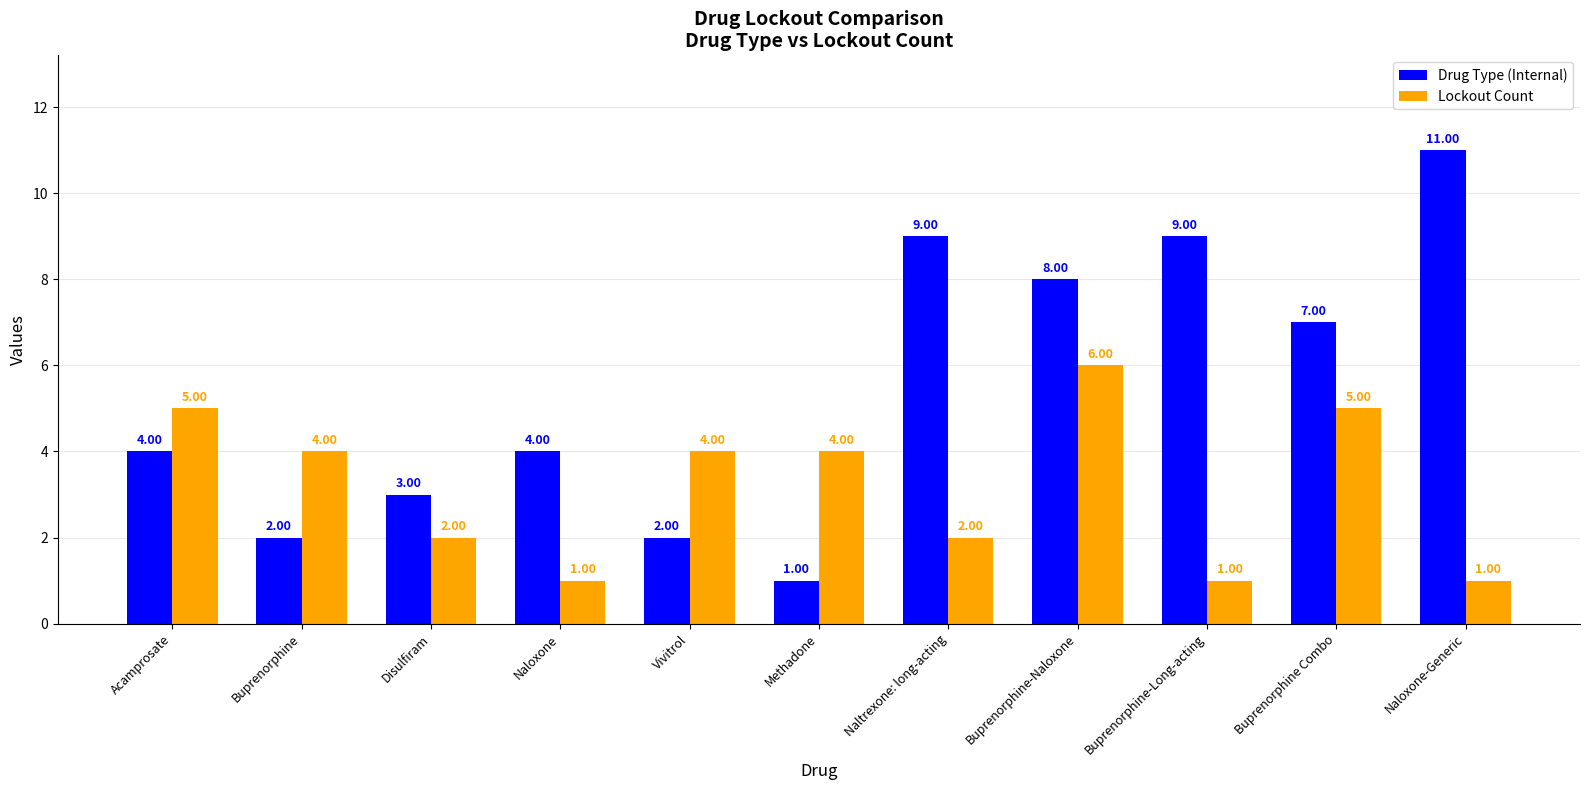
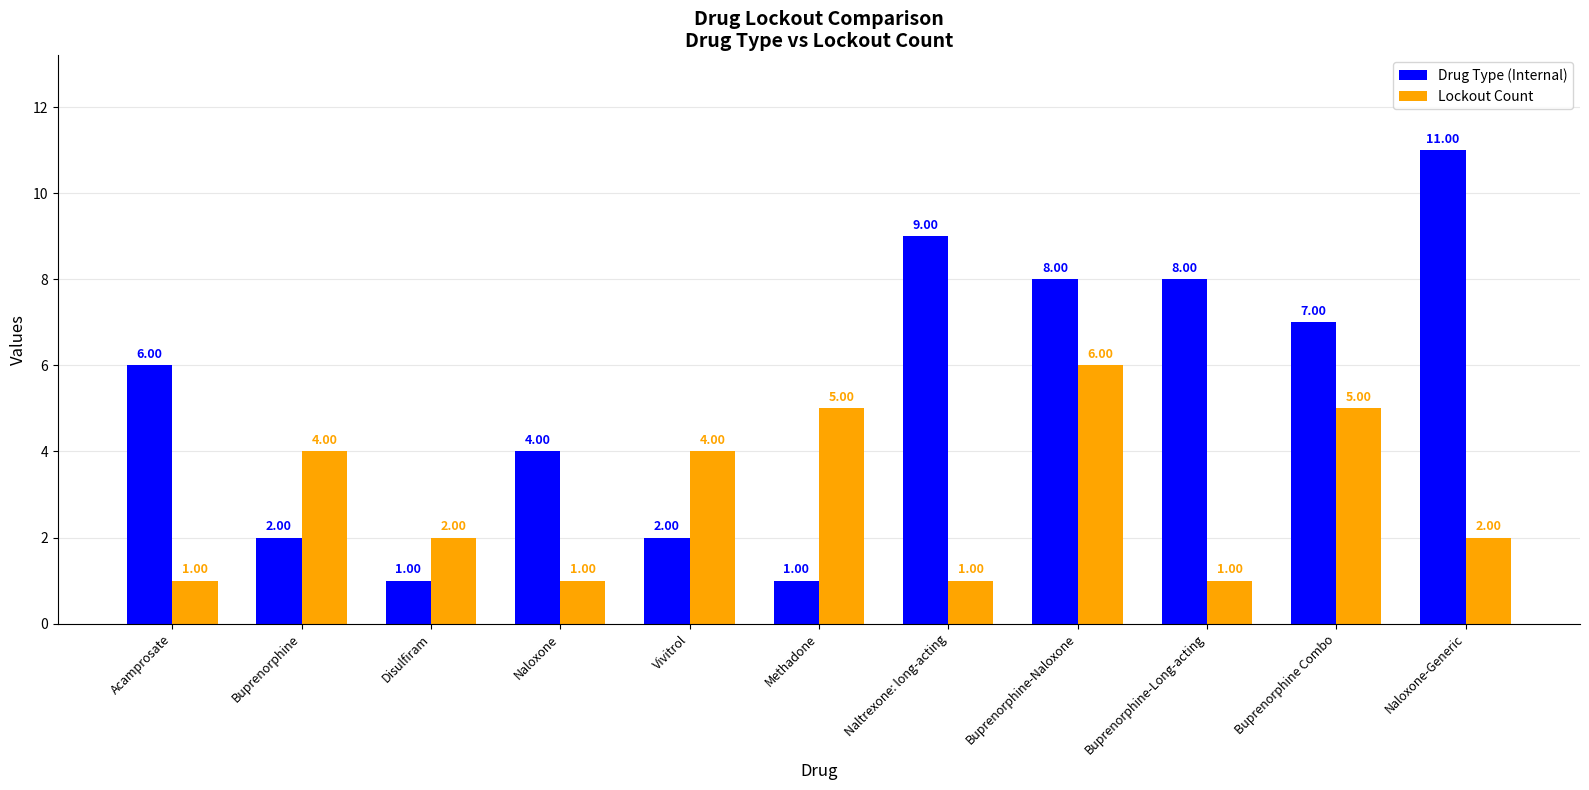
  {
    "Drug Type (Internal)": {
-     "Acamprosate": 4.00,
+     "Acamprosate": 6.00,
      "Buprenorphine": 2.00,
-     "Disulfiram": 3.00,
+     "Disulfiram": 1.00,
      "Naloxone": 4.00,
      "Vivitrol": 2.00,
      "Methadone": 1.00,
      "Naltrexone: long-acting": 9.00,
      "Buprenorphine-Naloxone": 8.00,
-     "Buprenorphine-Long-acting": 9.00,
+     "Buprenorphine-Long-acting": 8.00,
      "Buprenorphine Combo": 7.00,
      "Naloxone-Generic": 11.00
    },
    "Lockout Count": {
-     "Acamprosate": 5.00,
+     "Acamprosate": 1.00,
      "Buprenorphine": 4.00,
      "Disulfiram": 2.00,
      "Naloxone": 1.00,
      "Vivitrol": 4.00,
-     "Methadone": 4.00,
-     "Naltrexone: long-acting": 2.00,
+     "Methadone": 5.00,
+     "Naltrexone: long-acting": 1.00,
      "Buprenorphine-Naloxone": 6.00,
      "Buprenorphine-Long-acting": 1.00,
      "Buprenorphine Combo": 5.00,
-     "Naloxone-Generic": 1.00
+     "Naloxone-Generic": 2.00
    }
  }
